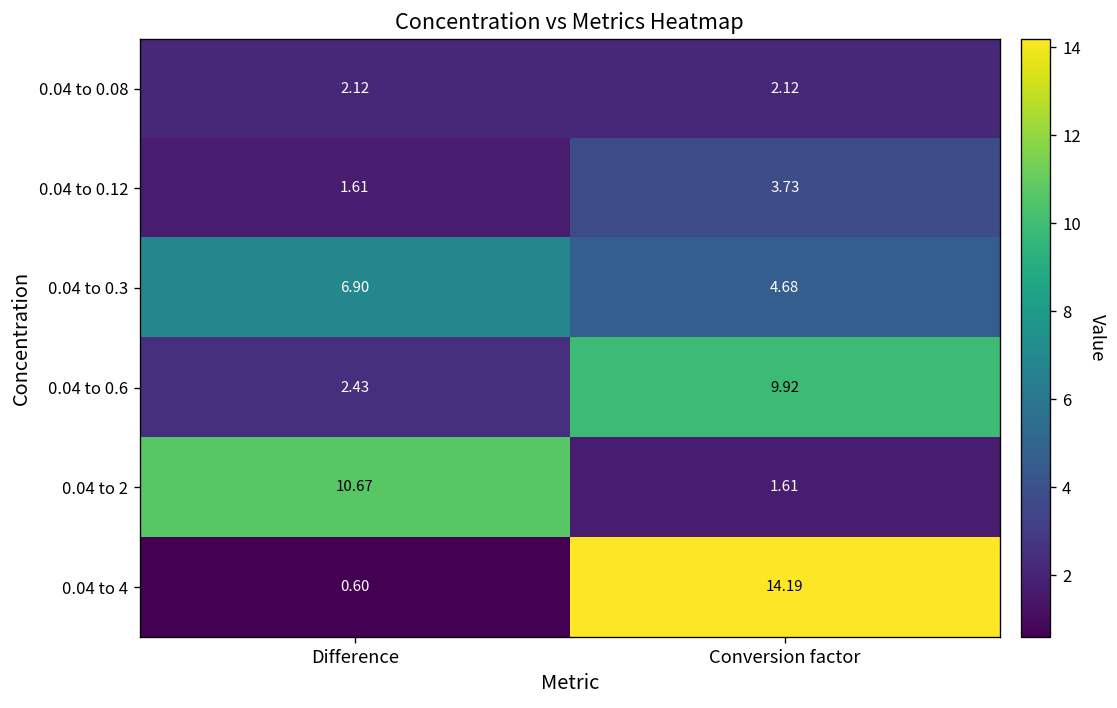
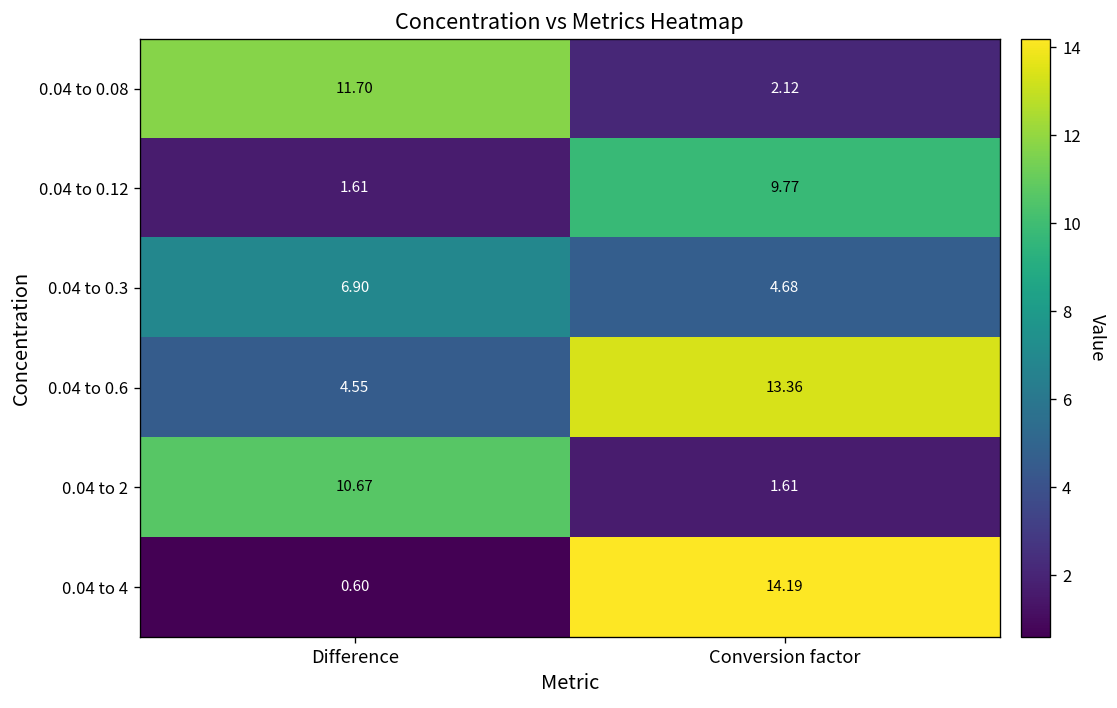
  {
    "0.04 to 0.08": {
-     "Difference": 2.12,
+     "Difference": 11.70,
      "Conversion factor": 2.12
    },
    "0.04 to 0.12": {
      "Difference": 1.61,
-     "Conversion factor": 3.73
+     "Conversion factor": 9.77
    },
    "0.04 to 0.3": {
      "Difference": 6.90,
      "Conversion factor": 4.68
    },
    "0.04 to 0.6": {
-     "Difference": 2.43,
-     "Conversion factor": 9.92
+     "Difference": 4.55,
+     "Conversion factor": 13.36
    },
    "0.04 to 2": {
      "Difference": 10.67,
      "Conversion factor": 1.61
    },
    "0.04 to 4": {
      "Difference": 0.60,
      "Conversion factor": 14.19
    }
  }
